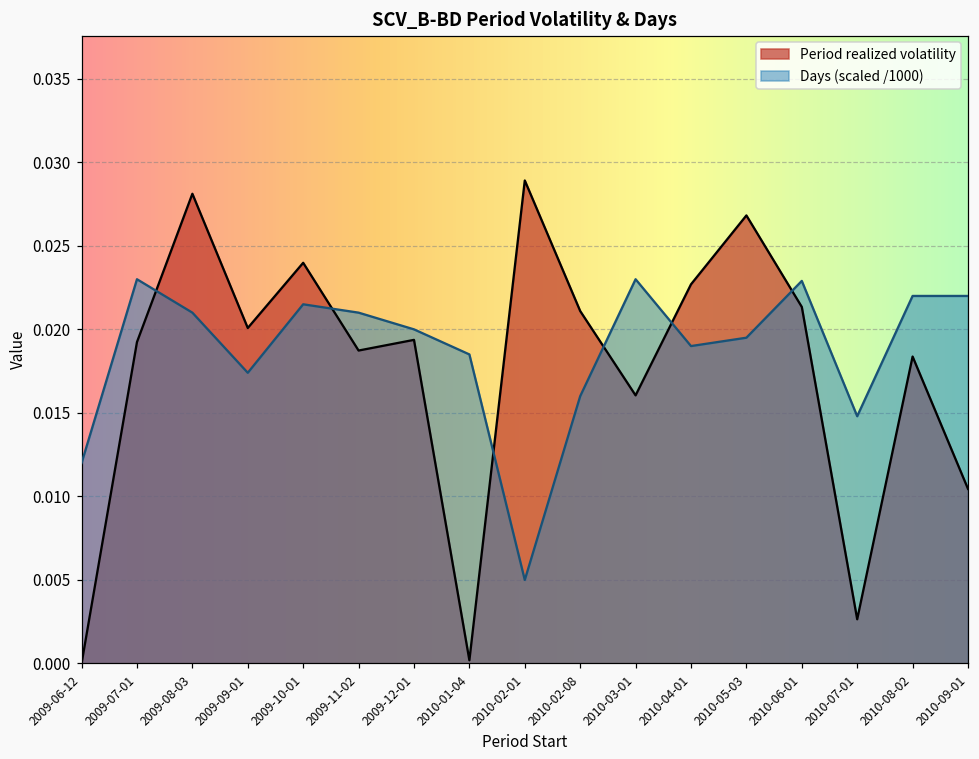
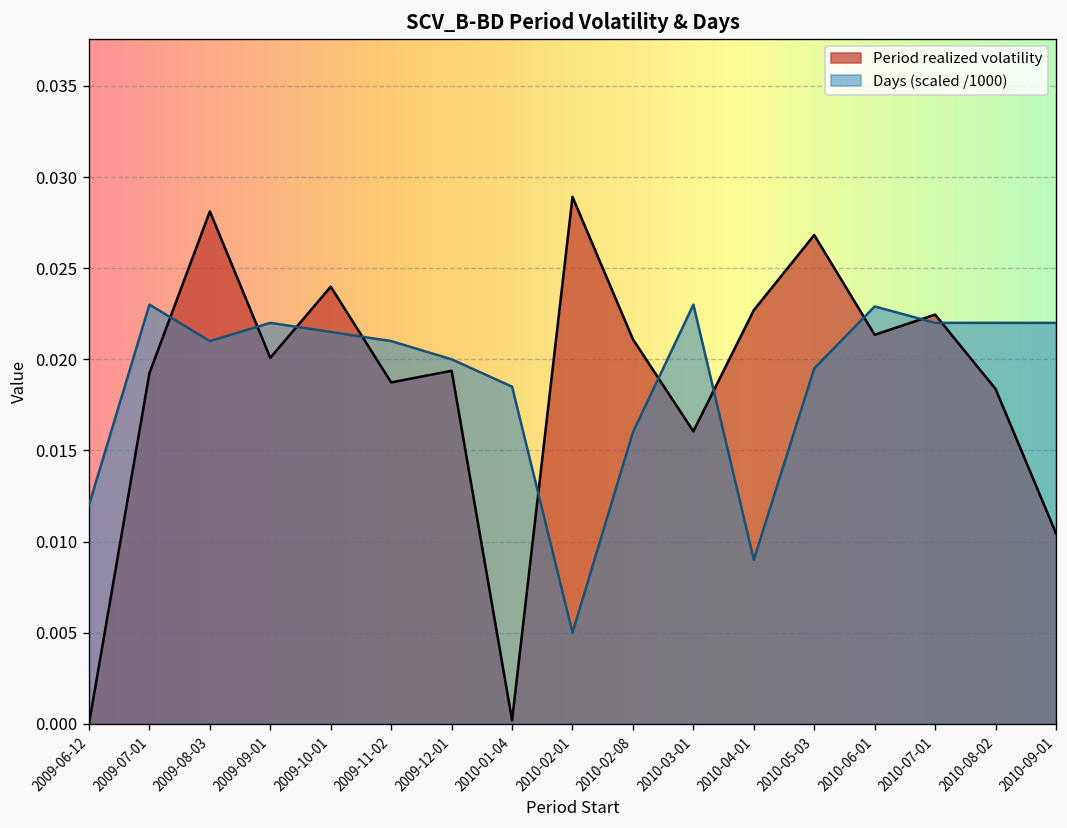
  {
    "Period realized volatility": {
      "2009-06-12": 0.0000,
      "2009-07-01": 0.0192,
      "2009-08-03": 0.0281,
      "2009-09-01": 0.0201,
      "2009-10-01": 0.0240,
      "2009-11-02": 0.0187,
      "2009-12-01": 0.0194,
      "2010-01-04": 0.0002,
      "2010-02-01": 0.0289,
      "2010-02-08": 0.0211,
      "2010-03-01": 0.0160,
      "2010-04-01": 0.0227,
      "2010-05-03": 0.0268,
      "2010-06-01": 0.0213,
-     "2010-07-01": 0.0026,
+     "2010-07-01": 0.0225,
      "2010-08-02": 0.0184,
      "2010-09-01": 0.0105
    },
    "Days (scaled /1000)": {
      "2009-06-12": 0.0120,
      "2009-07-01": 0.0230,
      "2009-08-03": 0.0210,
-     "2009-09-01": 0.0174,
+     "2009-09-01": 0.0220,
      "2009-10-01": 0.0215,
      "2009-11-02": 0.0210,
      "2009-12-01": 0.0200,
      "2010-01-04": 0.0185,
      "2010-02-01": 0.0050,
      "2010-02-08": 0.0160,
      "2010-03-01": 0.0230,
-     "2010-04-01": 0.0190,
+     "2010-04-01": 0.0090,
      "2010-05-03": 0.0195,
      "2010-06-01": 0.0229,
-     "2010-07-01": 0.0148,
+     "2010-07-01": 0.0220,
      "2010-08-02": 0.0220,
      "2010-09-01": 0.0220
    }
  }
